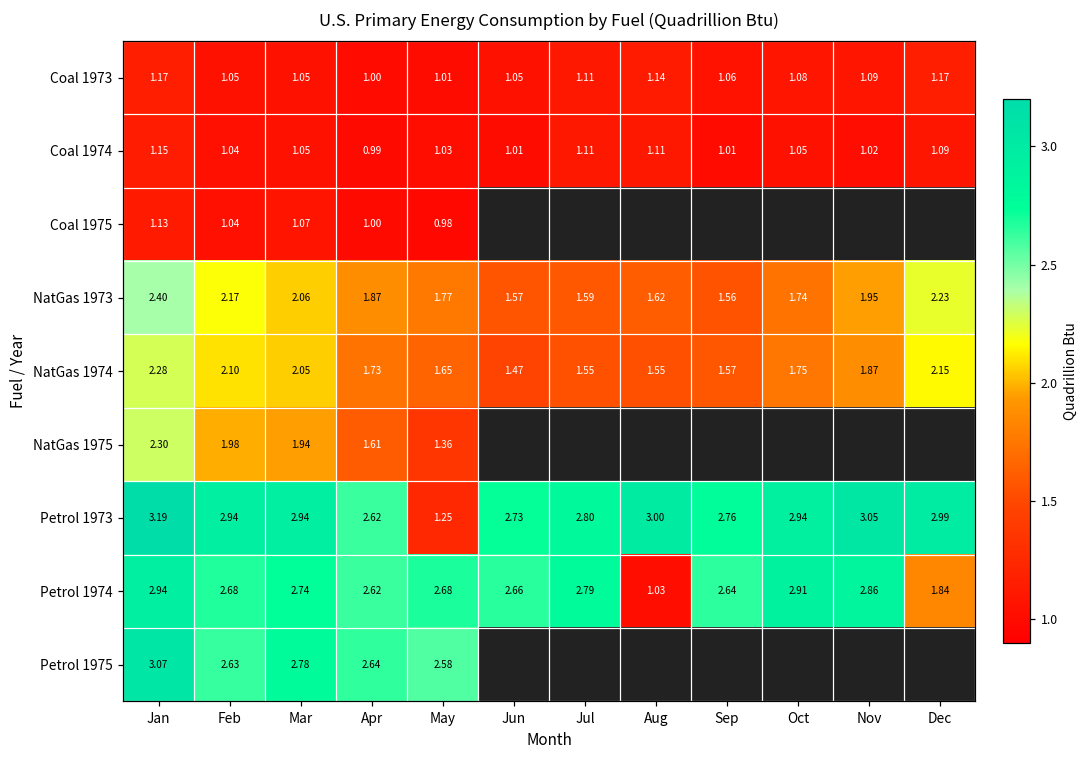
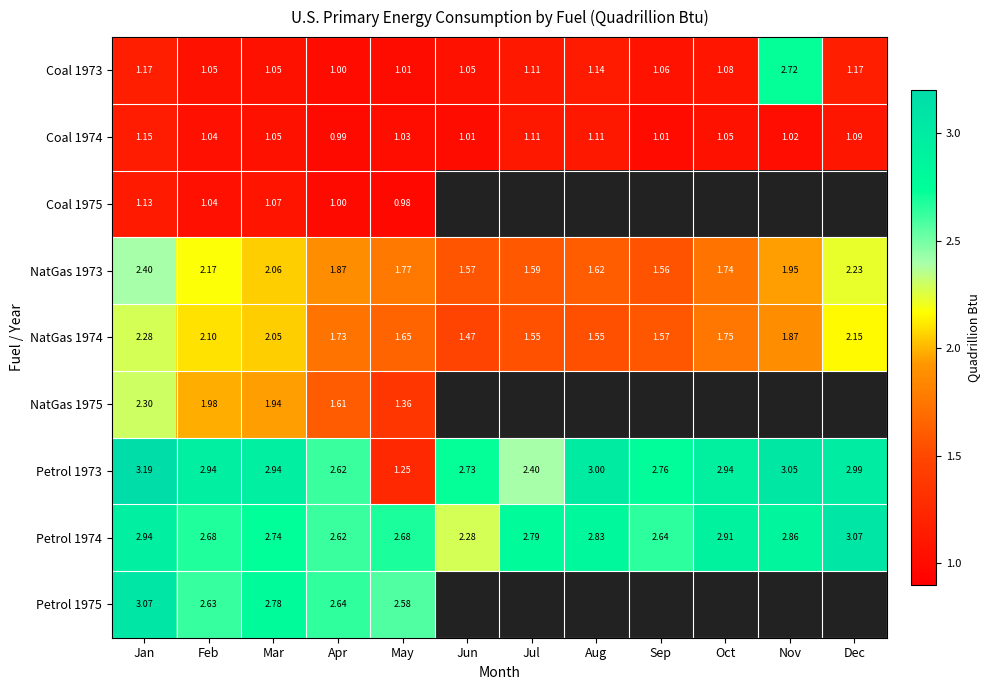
  {
    "Coal 1973": {
      "Jan": 1.17,
      "Feb": 1.05,
      "Mar": 1.05,
      "Apr": 1.00,
      "May": 1.01,
      "Jun": 1.05,
      "Jul": 1.11,
      "Aug": 1.14,
      "Sep": 1.06,
      "Oct": 1.08,
-     "Nov": 1.09,
+     "Nov": 2.72,
      "Dec": 1.17
    },
    "Coal 1974": {
      "Jan": 1.15,
      "Feb": 1.04,
      "Mar": 1.05,
      "Apr": 0.99,
      "May": 1.03,
      "Jun": 1.01,
      "Jul": 1.11,
      "Aug": 1.11,
      "Sep": 1.01,
      "Oct": 1.05,
      "Nov": 1.02,
      "Dec": 1.09
    },
    "Coal 1975": {
      "Jan": 1.13,
      "Feb": 1.04,
      "Mar": 1.07,
      "Apr": 1.00,
      "May": 0.98
    },
    "NatGas 1973": {
      "Jan": 2.40,
      "Feb": 2.17,
      "Mar": 2.06,
      "Apr": 1.87,
      "May": 1.77,
      "Jun": 1.57,
      "Jul": 1.59,
      "Aug": 1.62,
      "Sep": 1.56,
      "Oct": 1.74,
      "Nov": 1.95,
      "Dec": 2.23
    },
    "NatGas 1974": {
      "Jan": 2.28,
      "Feb": 2.10,
      "Mar": 2.05,
      "Apr": 1.73,
      "May": 1.65,
      "Jun": 1.47,
      "Jul": 1.55,
      "Aug": 1.55,
      "Sep": 1.57,
      "Oct": 1.75,
      "Nov": 1.87,
      "Dec": 2.15
    },
    "NatGas 1975": {
      "Jan": 2.30,
      "Feb": 1.98,
      "Mar": 1.94,
      "Apr": 1.61,
      "May": 1.36
    },
    "Petrol 1973": {
      "Jan": 3.19,
      "Feb": 2.94,
      "Mar": 2.94,
      "Apr": 2.62,
      "May": 1.25,
      "Jun": 2.73,
-     "Jul": 2.80,
+     "Jul": 2.40,
      "Aug": 3.00,
      "Sep": 2.76,
      "Oct": 2.94,
      "Nov": 3.05,
      "Dec": 2.99
    },
    "Petrol 1974": {
      "Jan": 2.94,
      "Feb": 2.68,
      "Mar": 2.74,
      "Apr": 2.62,
      "May": 2.68,
-     "Jun": 2.66,
+     "Jun": 2.28,
      "Jul": 2.79,
-     "Aug": 1.03,
+     "Aug": 2.83,
      "Sep": 2.64,
      "Oct": 2.91,
      "Nov": 2.86,
-     "Dec": 1.84
+     "Dec": 3.07
    },
    "Petrol 1975": {
      "Jan": 3.07,
      "Feb": 2.63,
      "Mar": 2.78,
      "Apr": 2.64,
      "May": 2.58
    }
  }
